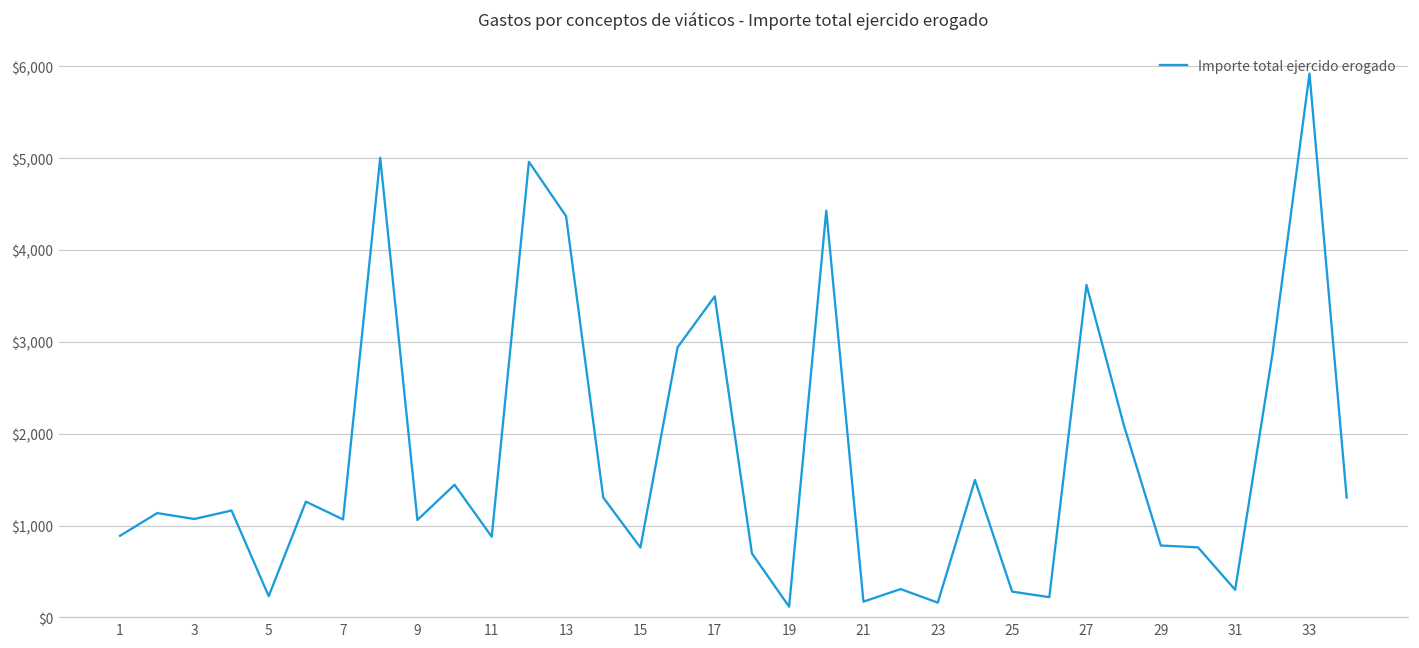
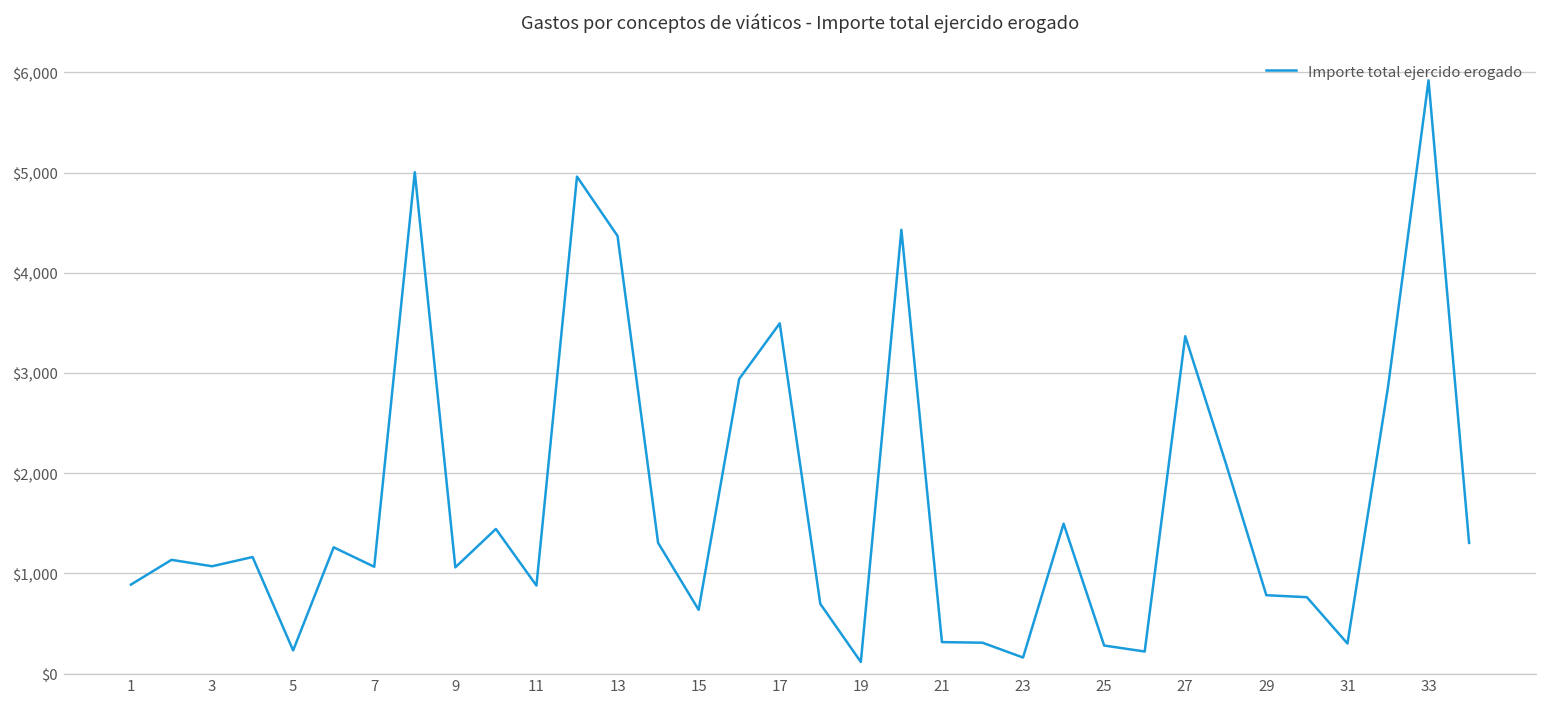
  {
    "1": "$900",
    "3": "$1,100",
    "5": "$200",
    "7": "$1,100",
    "9": "$1,100",
    "11": "$900",
    "13": "$4,400",
-   "15": "$800",
+   "15": "$600",
    "17": "$3,500",
    "19": "$100",
-   "21": "$200",
+   "21": "$300",
    "23": "$200",
    "25": "$300",
-   "27": "$3,600",
+   "27": "$3,400",
    "29": "$800",
    "31": "$300",
    "33": "$5,900"
  }
